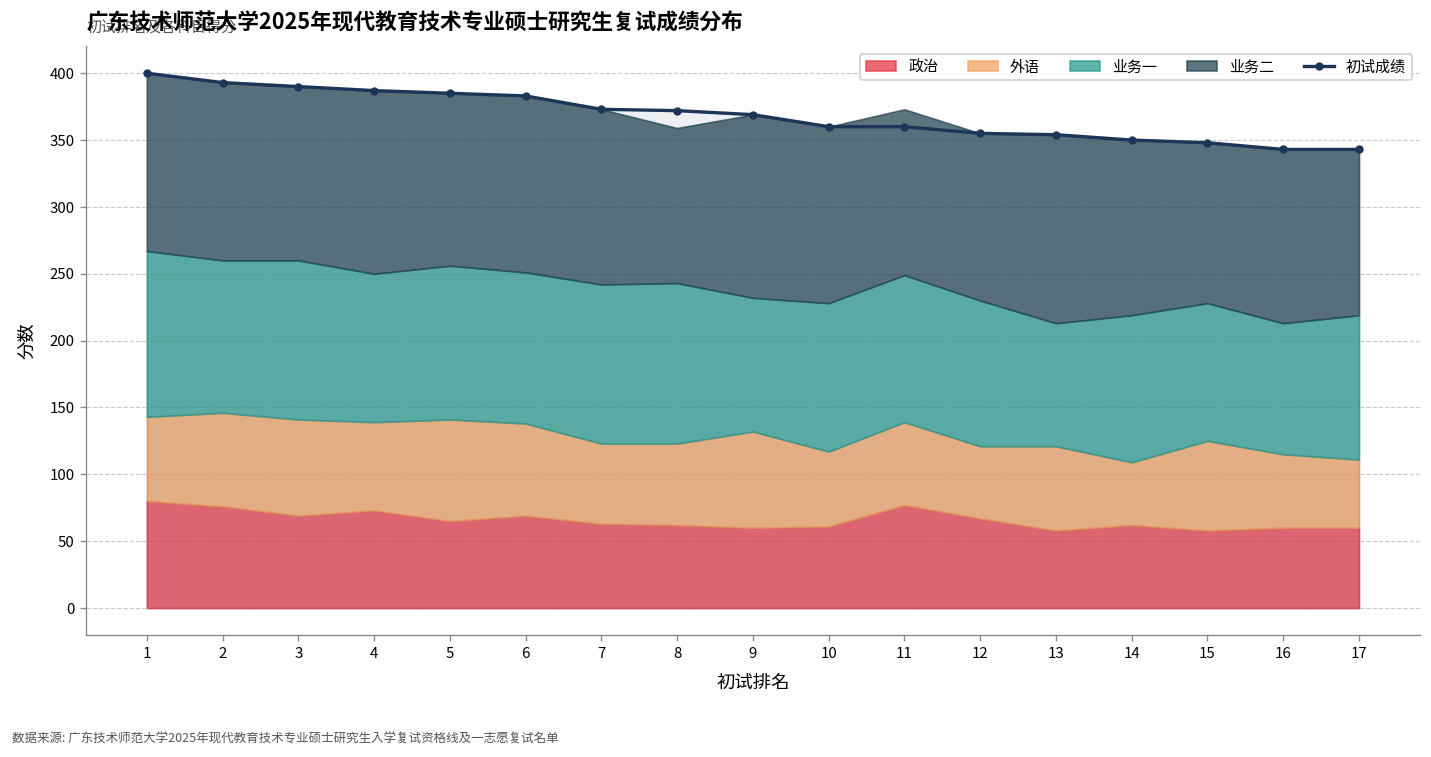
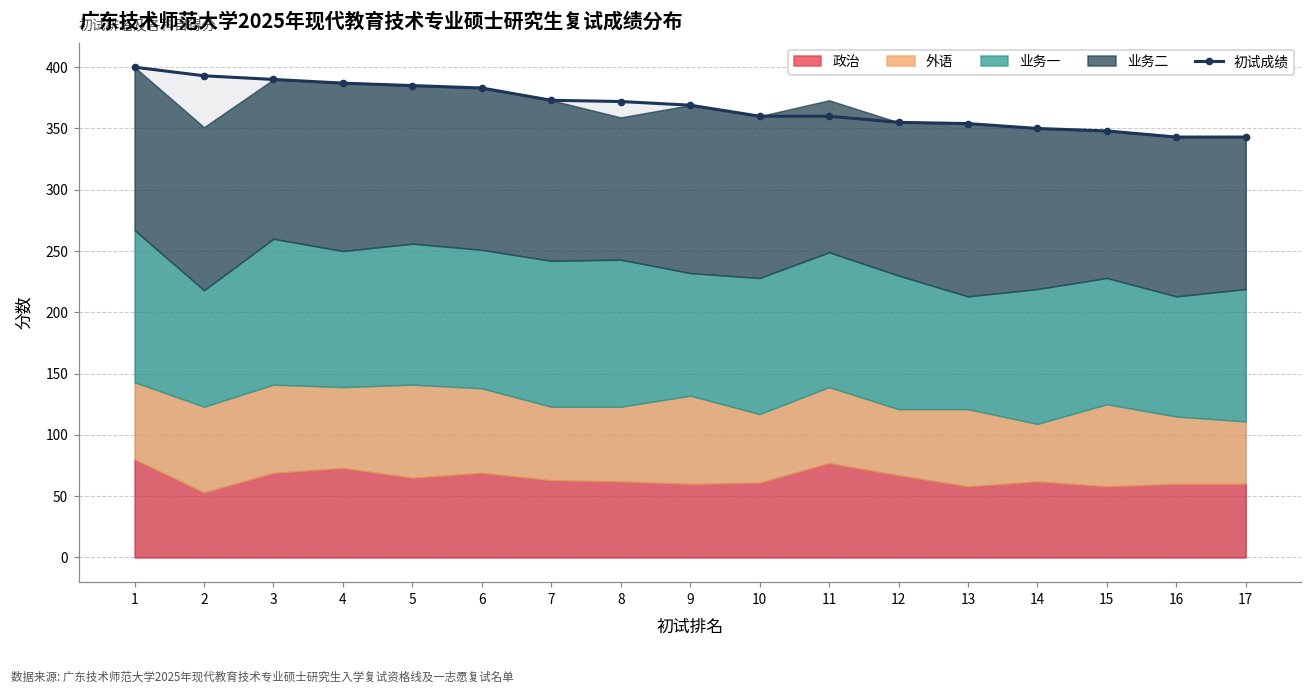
  {
    "政治": {
      "1": 80,
-     "2": 76,
+     "2": 53,
      "3": 69,
      "4": 73,
      "5": 65,
      "6": 69,
      "7": 63,
      "8": 62,
      "9": 60,
      "10": 61,
      "11": 77,
      "12": 67,
      "13": 58,
      "14": 62,
      "15": 58,
      "16": 60,
      "17": 60
    },
    "外语": {
      "1": 63,
      "2": 70,
      "3": 72,
      "4": 66,
      "5": 76,
      "6": 69,
      "7": 60,
      "8": 61,
      "9": 72,
      "10": 56,
      "11": 62,
      "12": 54,
      "13": 63,
      "14": 47,
      "15": 67,
      "16": 55,
      "17": 51
    },
    "业务一": {
      "1": 124,
-     "2": 114,
+     "2": 95,
      "3": 119,
      "4": 111,
      "5": 115,
      "6": 113,
      "7": 119,
      "8": 120,
      "9": 100,
      "10": 111,
      "11": 110,
      "12": 109,
      "13": 92,
      "14": 110,
      "15": 103,
      "16": 98,
      "17": 108
    }
  }
